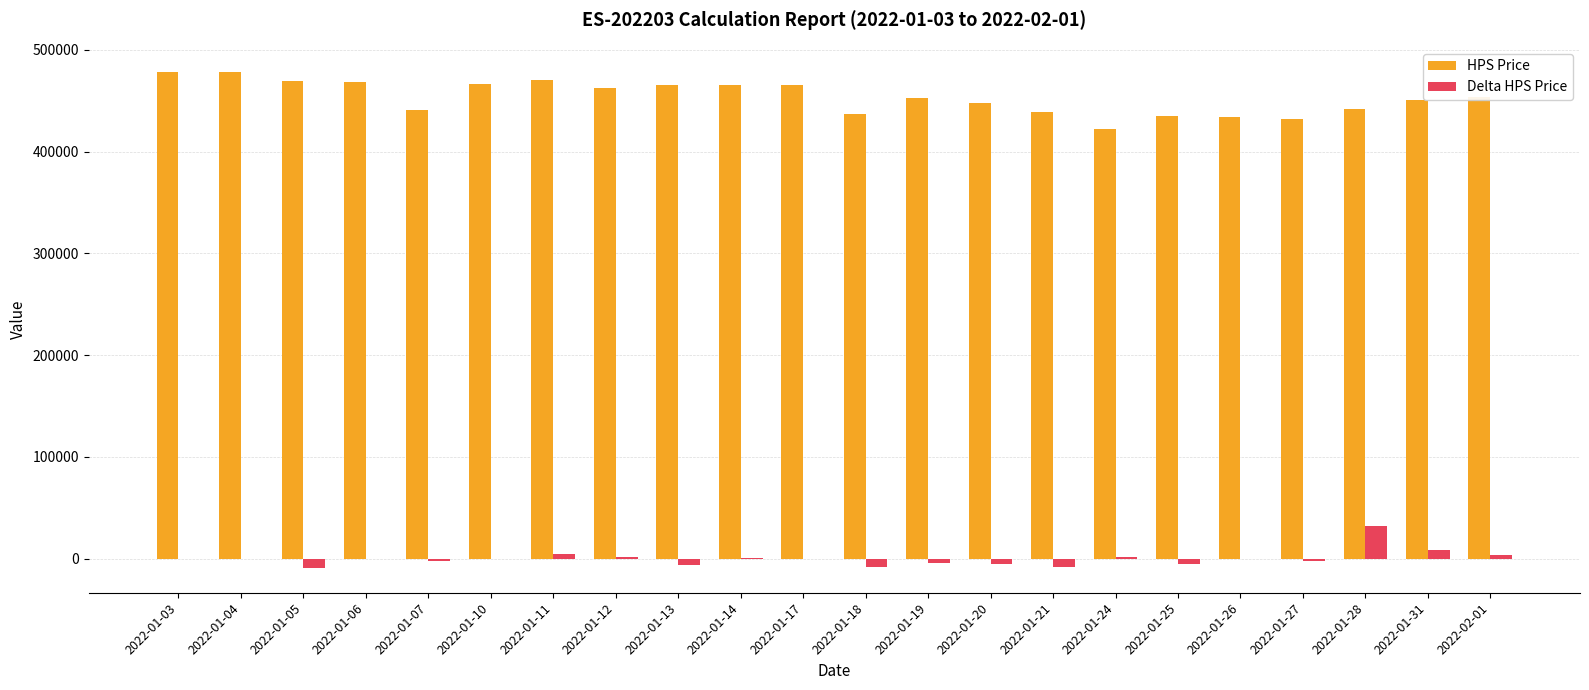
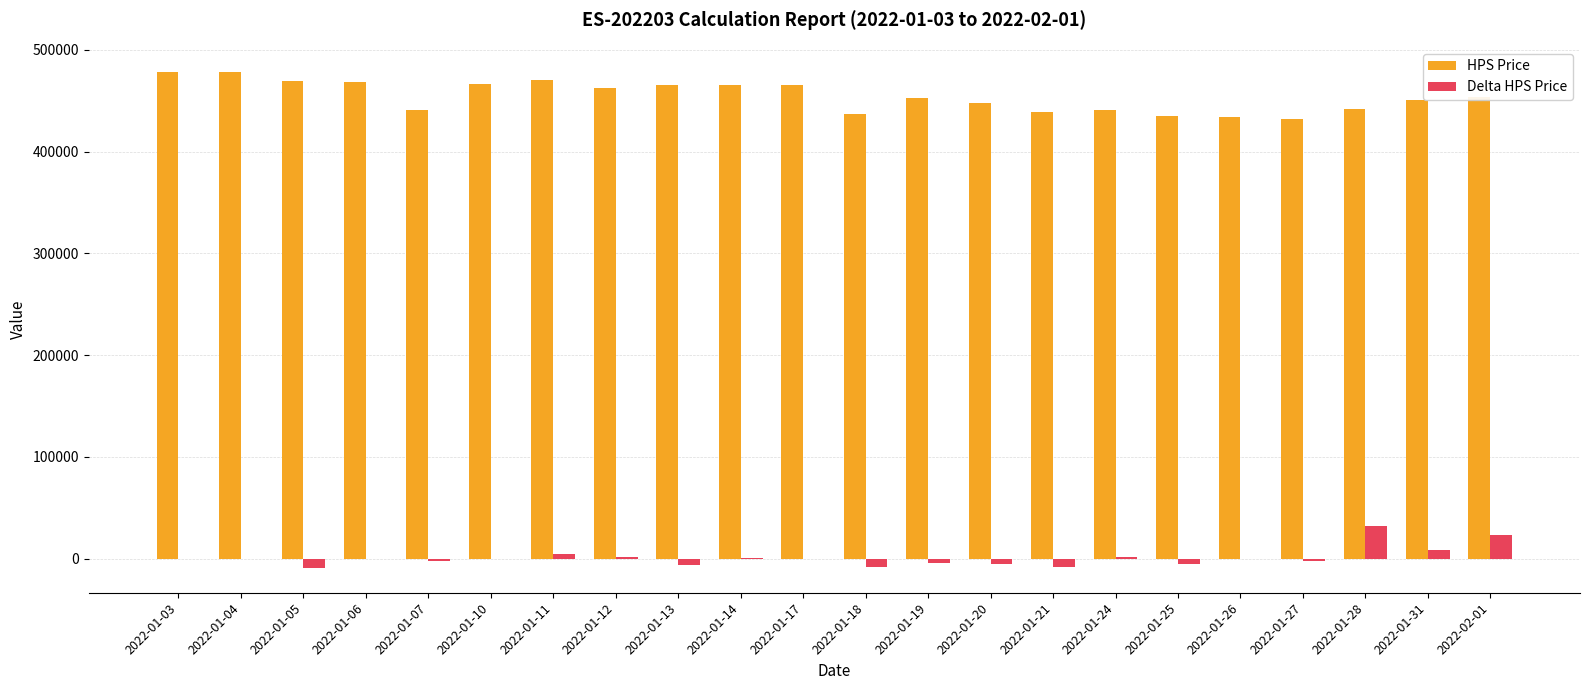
  {
    "HPS Price": {
      "2022-01-03": 479000,
      "2022-01-04": 478000,
      "2022-01-05": 469000,
      "2022-01-06": 469000,
      "2022-01-07": 441000,
      "2022-01-10": 466000,
      "2022-01-11": 471000,
      "2022-01-12": 463000,
      "2022-01-13": 465000,
      "2022-01-14": 465000,
      "2022-01-17": 465000,
      "2022-01-18": 437000,
      "2022-01-19": 452000,
      "2022-01-20": 447000,
      "2022-01-21": 439000,
-     "2022-01-24": 422000,
+     "2022-01-24": 440000,
      "2022-01-25": 435000,
      "2022-01-26": 434000,
      "2022-01-27": 432000,
      "2022-01-28": 442000,
      "2022-01-31": 450000
    },
    "Delta HPS Price": {
      "2022-01-03": 0,
      "2022-01-05": -9000,
      "2022-01-11": 4000,
      "2022-01-13": -6000,
      "2022-01-17": 0,
      "2022-01-18": -8000,
      "2022-01-19": -5000,
      "2022-01-20": -5000,
      "2022-01-21": -8000,
      "2022-01-25": -5000,
      "2022-01-28": 32000,
      "2022-01-31": 8000,
-     "2022-02-01": 3000
+     "2022-02-01": 23000
    }
  }
